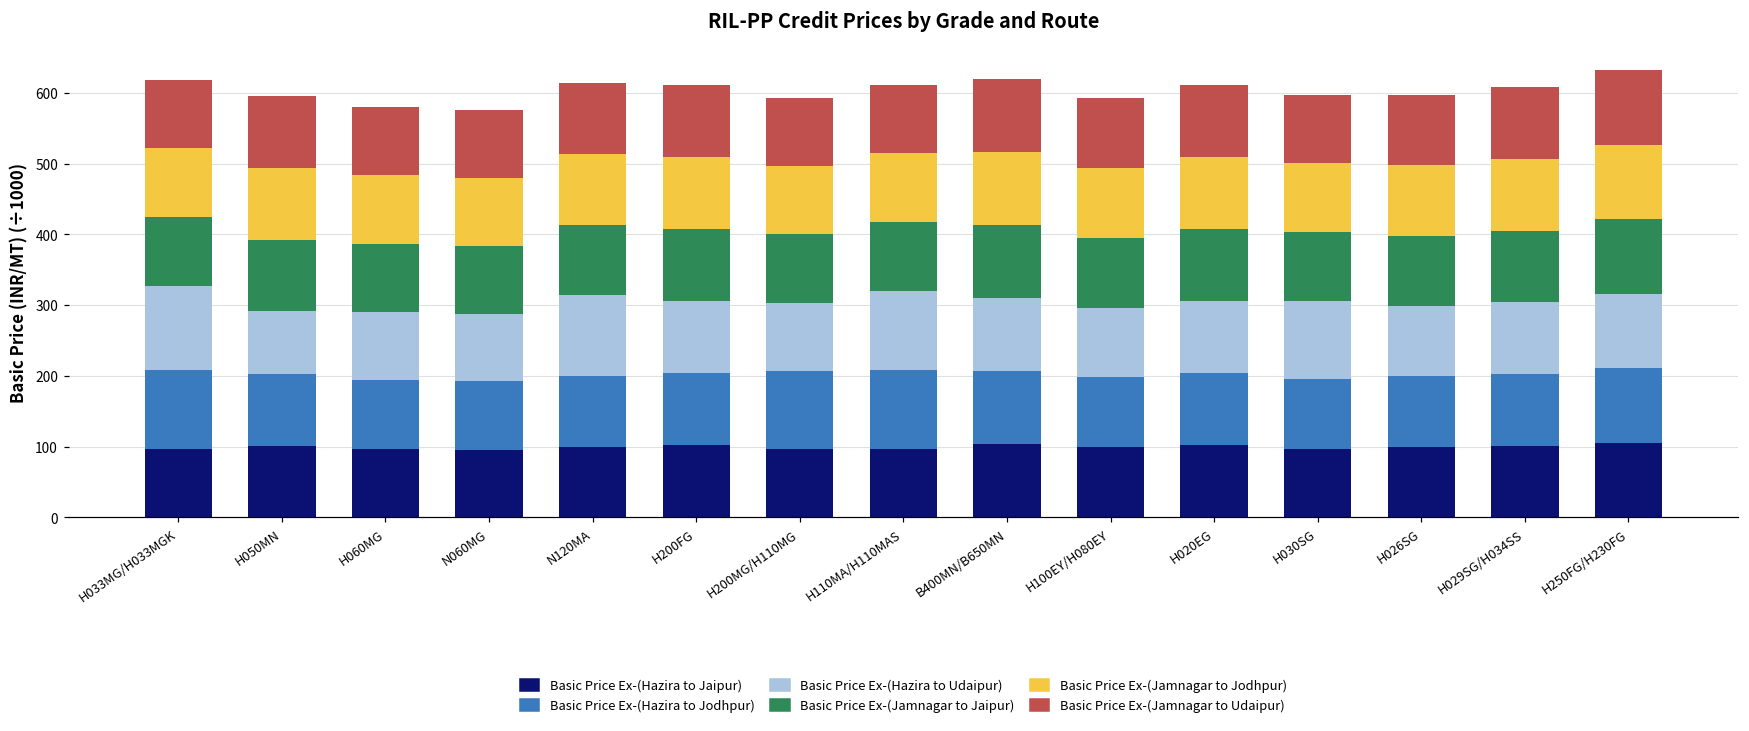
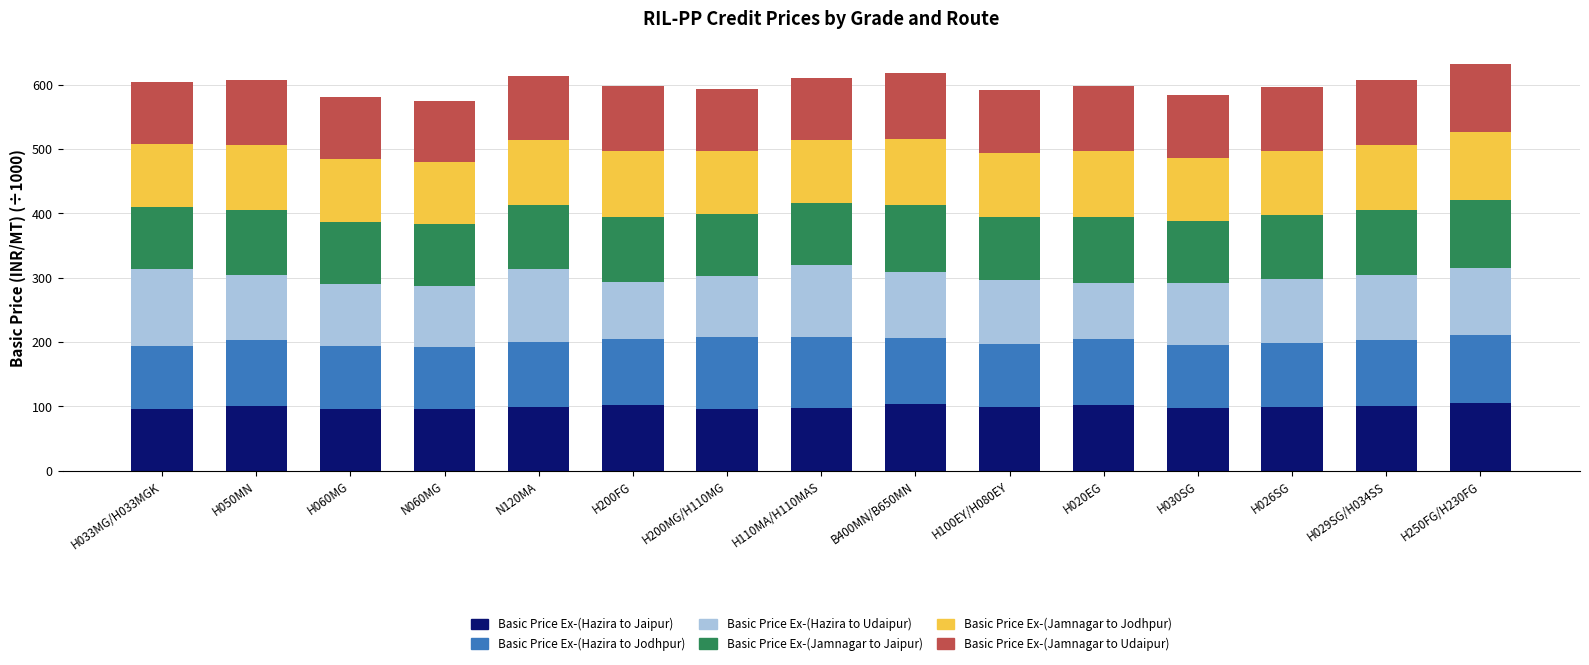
  {
    "Basic Price Ex-(Hazira to Jaipur)": {
      "H033MG/H033MGK": 100,
      "H050MN": 100,
      "H060MG": 100,
      "N060MG": 100,
      "N120MA": 100,
      "H200FG": 100,
      "H200MG/H110MG": 100,
      "H110MA/H110MAS": 100,
      "B400MN/B650MN": 100,
      "H100EY/H080EY": 100,
      "H020EG": 100,
      "H030SG": 100,
      "H026SG": 100,
      "H029SG/H034SS": 100,
      "H250FG/H230FG": 110
    },
    "Basic Price Ex-(Hazira to Jodhpur)": {
-     "H033MG/H033MGK": 110,
+     "H033MG/H033MGK": 100,
      "H050MN": 100,
      "H060MG": 100,
      "N060MG": 100,
      "N120MA": 100,
      "H200FG": 100,
      "H200MG/H110MG": 110,
      "H110MA/H110MAS": 110,
      "B400MN/B650MN": 100,
      "H100EY/H080EY": 100,
      "H020EG": 100,
      "H030SG": 100,
      "H026SG": 100,
      "H029SG/H034SS": 100,
      "H250FG/H230FG": 110
    },
    "Basic Price Ex-(Hazira to Udaipur)": {
      "H033MG/H033MGK": 120,
-     "H050MN": 90,
+     "H050MN": 100,
      "H060MG": 100,
      "N060MG": 100,
      "N120MA": 110,
-     "H200FG": 100,
+     "H200FG": 90,
      "H200MG/H110MG": 100,
      "H110MA/H110MAS": 110,
      "B400MN/B650MN": 100,
      "H100EY/H080EY": 100,
-     "H020EG": 100,
-     "H030SG": 110,
+     "H020EG": 90,
+     "H030SG": 100,
      "H026SG": 100,
      "H029SG/H034SS": 100,
      "H250FG/H230FG": 100
    },
    "Basic Price Ex-(Jamnagar to Jaipur)": {
      "H033MG/H033MGK": 100,
      "H050MN": 100,
      "H060MG": 100,
      "N060MG": 100,
      "N120MA": 100,
      "H200FG": 100,
      "H200MG/H110MG": 100,
      "H110MA/H110MAS": 100,
      "B400MN/B650MN": 100,
      "H100EY/H080EY": 100,
      "H020EG": 100,
      "H030SG": 100,
      "H026SG": 100,
      "H029SG/H034SS": 100,
      "H250FG/H230FG": 110
    },
    "Basic Price Ex-(Jamnagar to Jodhpur)": {
      "H033MG/H033MGK": 100,
      "H050MN": 100,
      "H060MG": 100,
      "N060MG": 100,
      "N120MA": 100,
      "H200FG": 100,
      "H200MG/H110MG": 100,
      "H110MA/H110MAS": 100,
      "B400MN/B650MN": 100,
      "H100EY/H080EY": 100,
      "H020EG": 100,
      "H030SG": 100,
      "H026SG": 100,
      "H029SG/H034SS": 100,
      "H250FG/H230FG": 110
    },
    "Basic Price Ex-(Jamnagar to Udaipur)": {
      "H033MG/H033MGK": 100,
      "H050MN": 100,
      "H060MG": 100,
      "N060MG": 100,
      "N120MA": 100,
      "H200FG": 100,
      "H200MG/H110MG": 100,
      "H110MA/H110MAS": 100,
      "B400MN/B650MN": 100,
      "H100EY/H080EY": 100,
      "H020EG": 100,
      "H030SG": 100,
      "H026SG": 100,
      "H029SG/H034SS": 100,
      "H250FG/H230FG": 100
    }
  }
